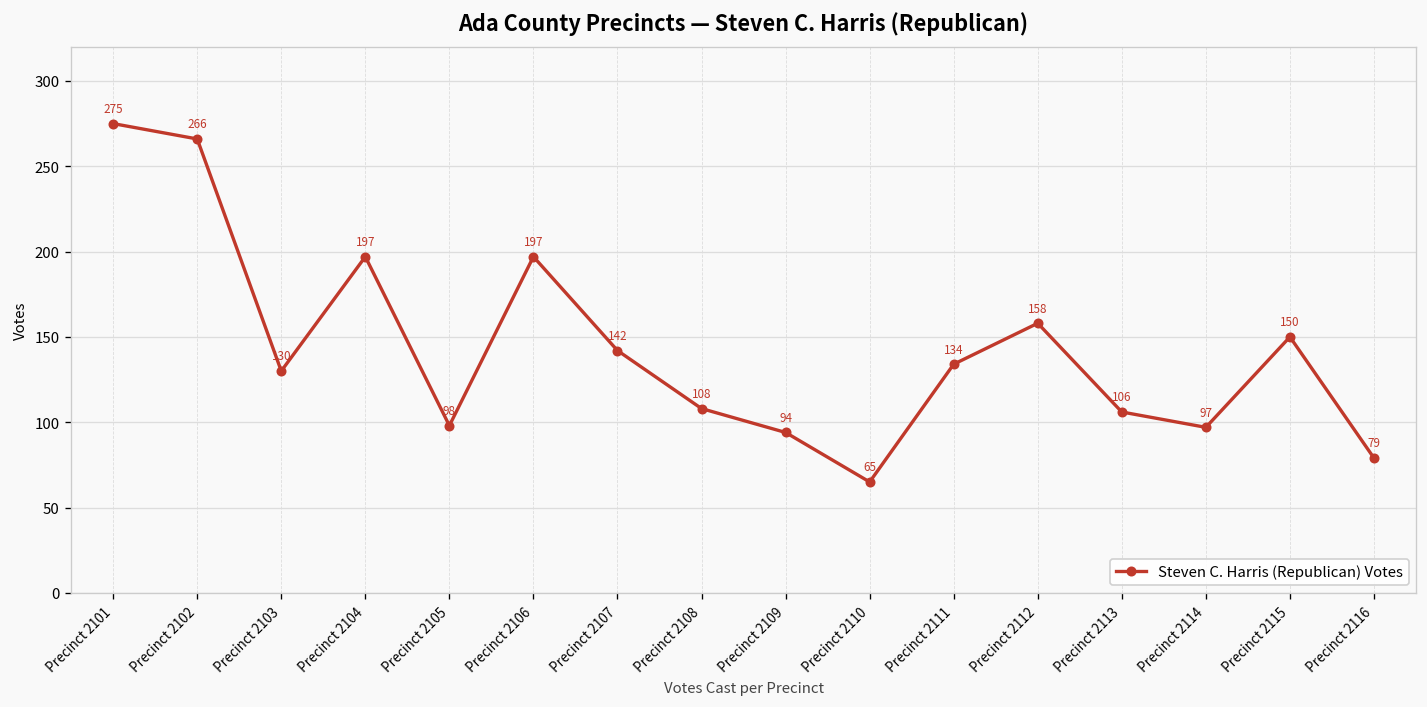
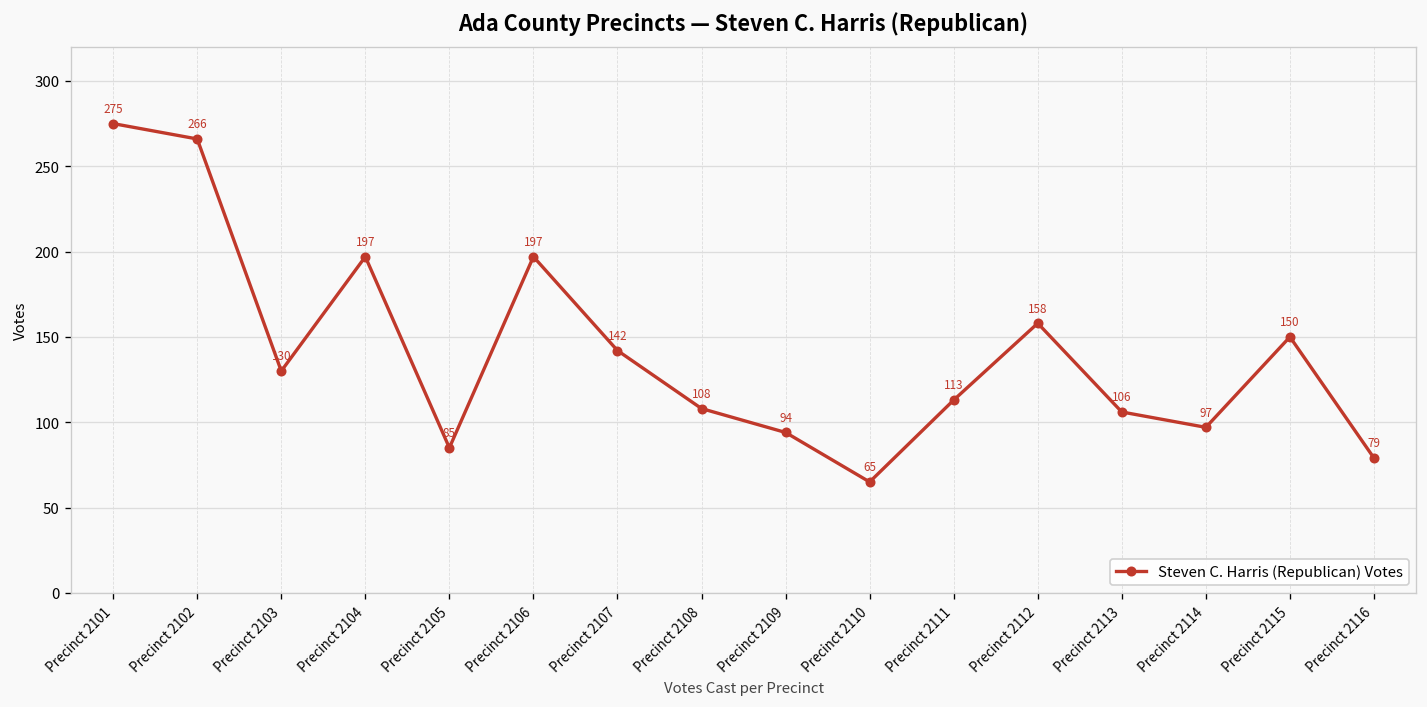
  {
    "Precinct 2101": 275,
    "Precinct 2102": 266,
    "Precinct 2103": 130,
    "Precinct 2104": 197,
-   "Precinct 2105": 98,
+   "Precinct 2105": 85,
    "Precinct 2106": 197,
    "Precinct 2107": 142,
    "Precinct 2108": 108,
    "Precinct 2109": 94,
    "Precinct 2110": 65,
-   "Precinct 2111": 134,
+   "Precinct 2111": 113,
    "Precinct 2112": 158,
    "Precinct 2113": 106,
    "Precinct 2114": 97,
    "Precinct 2115": 150,
    "Precinct 2116": 79
  }
